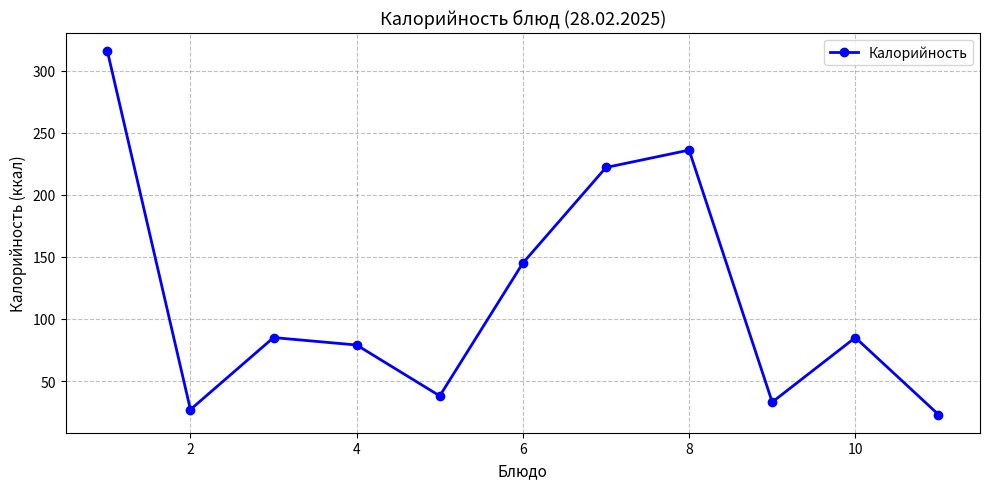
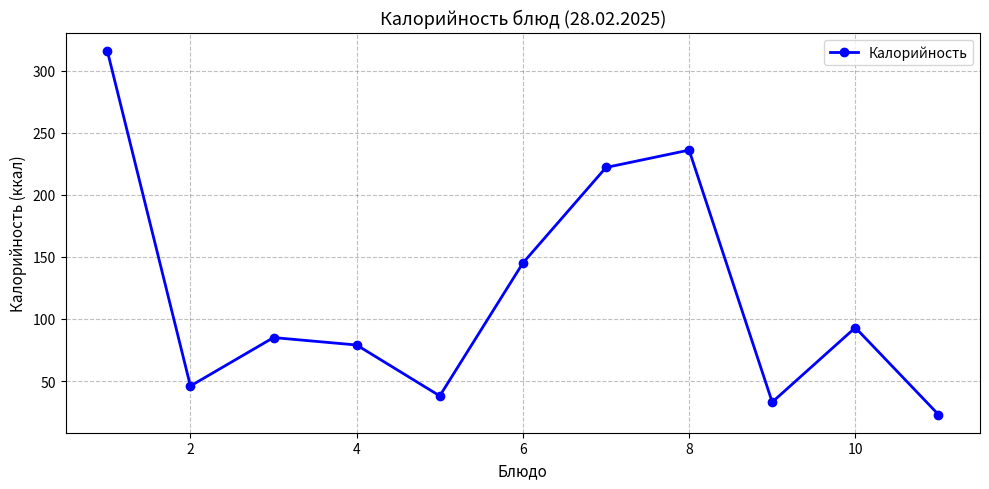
  {
-   "2": 27,
+   "2": 46,
    "4": 79,
    "6": 145,
    "8": 236,
-   "10": 85
+   "10": 93
  }
